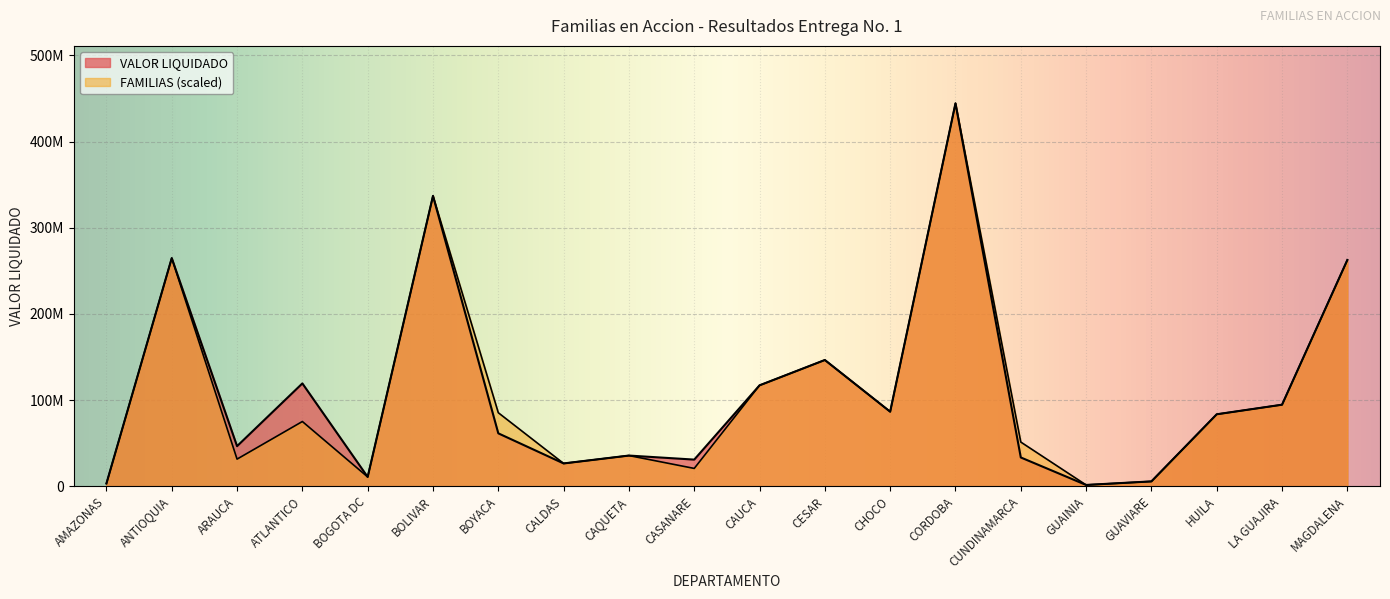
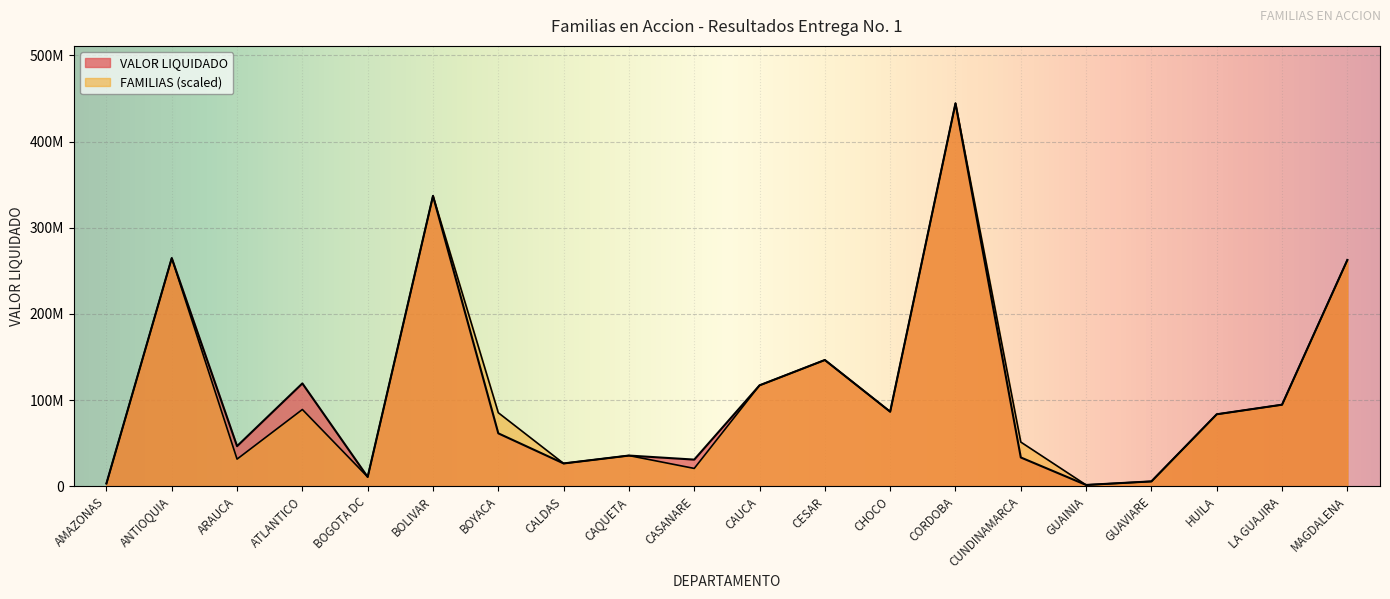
  {
    "VALOR LIQUIDADO": {
      "ARAUCA": 50000000,
      "ATLANTICO": 120000000,
      "BOYACA": 60000000,
      "CASANARE": 30000000,
      "CUNDINAMARCA": 30000000
    },
    "FAMILIAS (scaled)": {
      "ARAUCA": 30000000,
-     "ATLANTICO": 80000000,
+     "ATLANTICO": 90000000,
      "BOYACA": 90000000,
      "CASANARE": 20000000,
      "CUNDINAMARCA": 50000000
    }
  }
